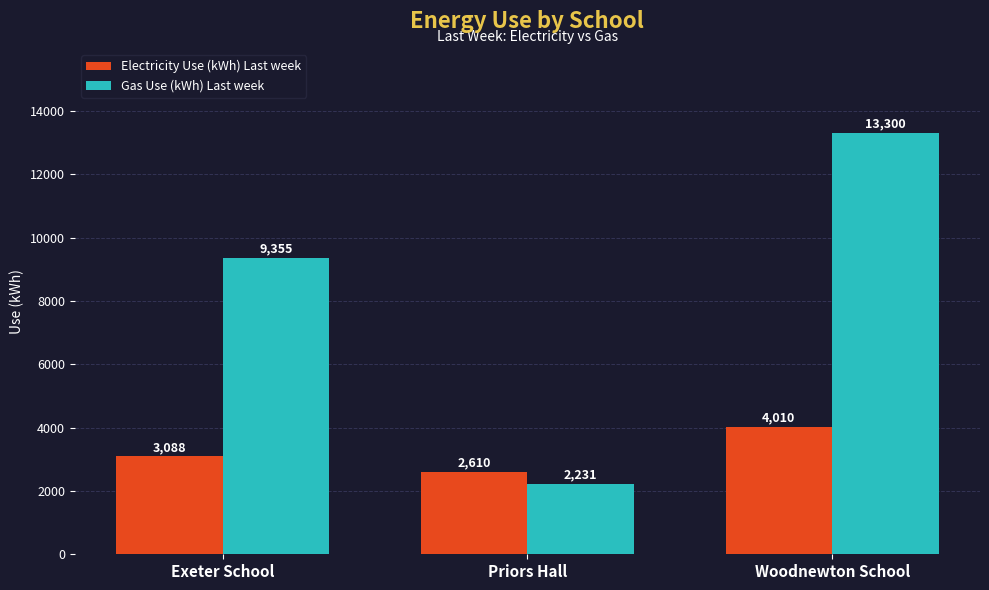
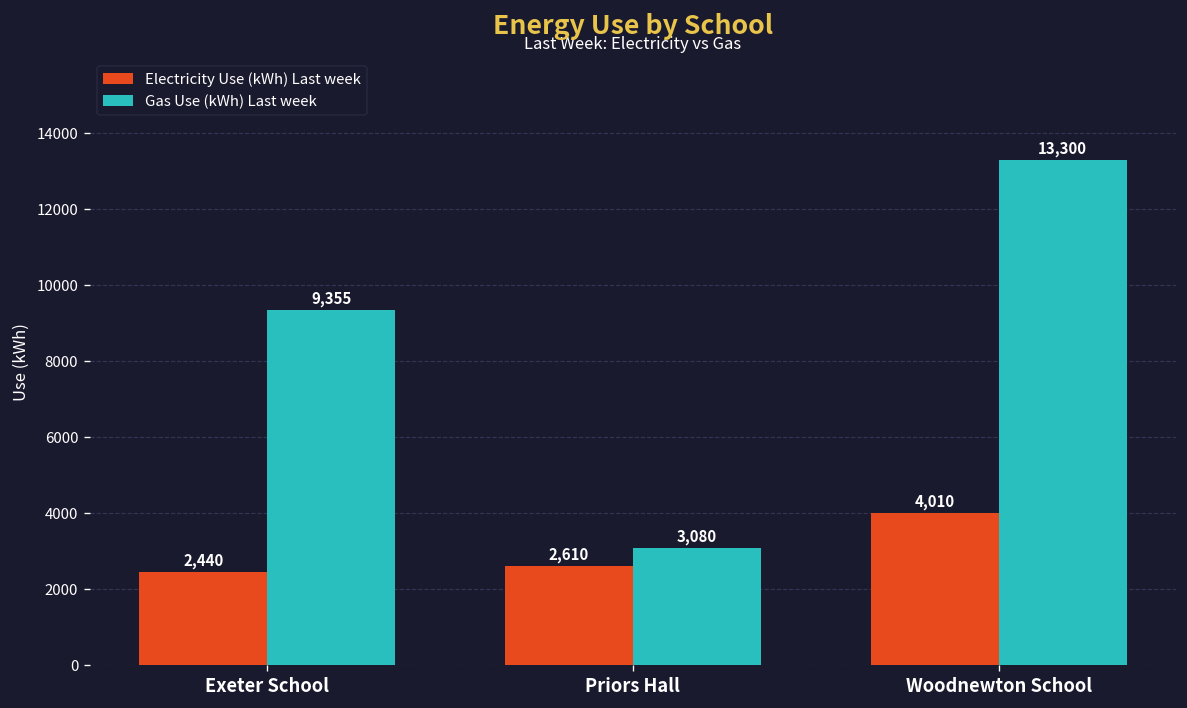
  {
    "Electricity Use (kWh) Last week": {
-     "Exeter School": "3,088",
+     "Exeter School": "2,440",
      "Priors Hall": "2,610",
      "Woodnewton School": "4,010"
    },
    "Gas Use (kWh) Last week": {
      "Exeter School": "9,355",
-     "Priors Hall": "2,231",
+     "Priors Hall": "3,080",
      "Woodnewton School": "13,300"
    }
  }
